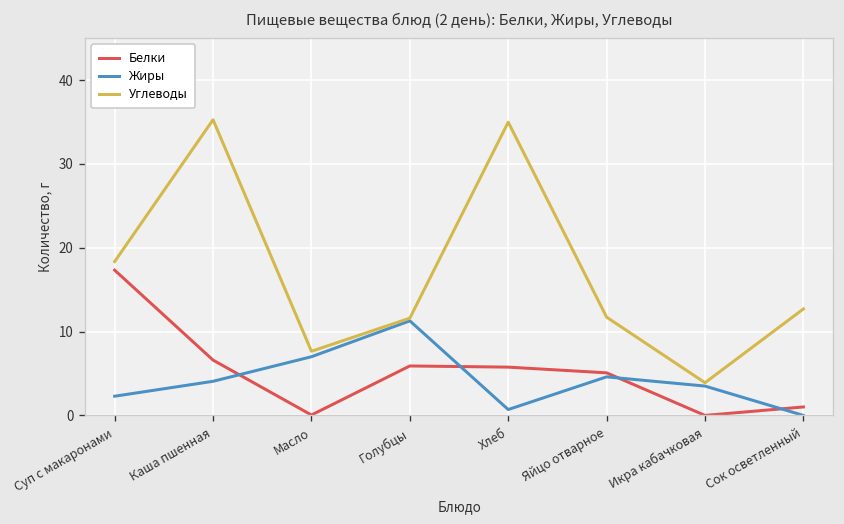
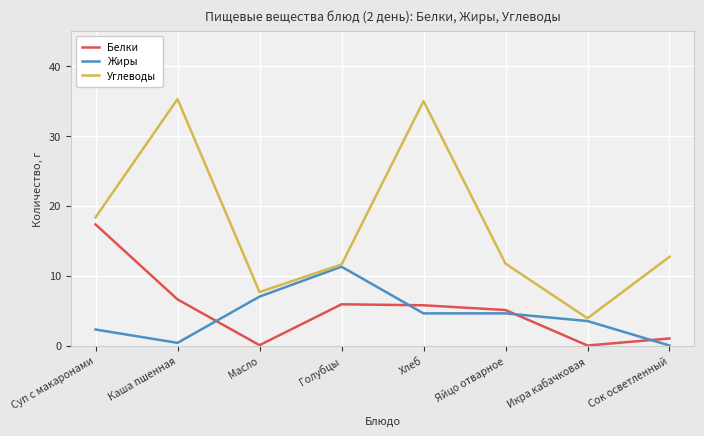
  {
    "Белки": {
      "Суп с макаронами": 17,
      "Каша пшенная": 7,
      "Масло": 0,
      "Голубцы": 6,
      "Хлеб": 6,
      "Яйцо отварное": 5,
      "Икра кабачковая": 0,
      "Сок осветленный": 1
    },
    "Жиры": {
      "Суп с макаронами": 2,
-     "Каша пшенная": 4,
+     "Каша пшенная": 0,
      "Масло": 7,
-     "Хлеб": 1,
+     "Хлеб": 5,
      "Яйцо отварное": 5,
      "Икра кабачковая": 4,
      "Сок осветленный": 0
    },
    "Углеводы": {
      "Суп с макаронами": 18,
      "Каша пшенная": 35,
      "Масло": 8,
      "Хлеб": 35,
      "Яйцо отварное": 12,
      "Икра кабачковая": 4,
      "Сок осветленный": 13
    }
  }
